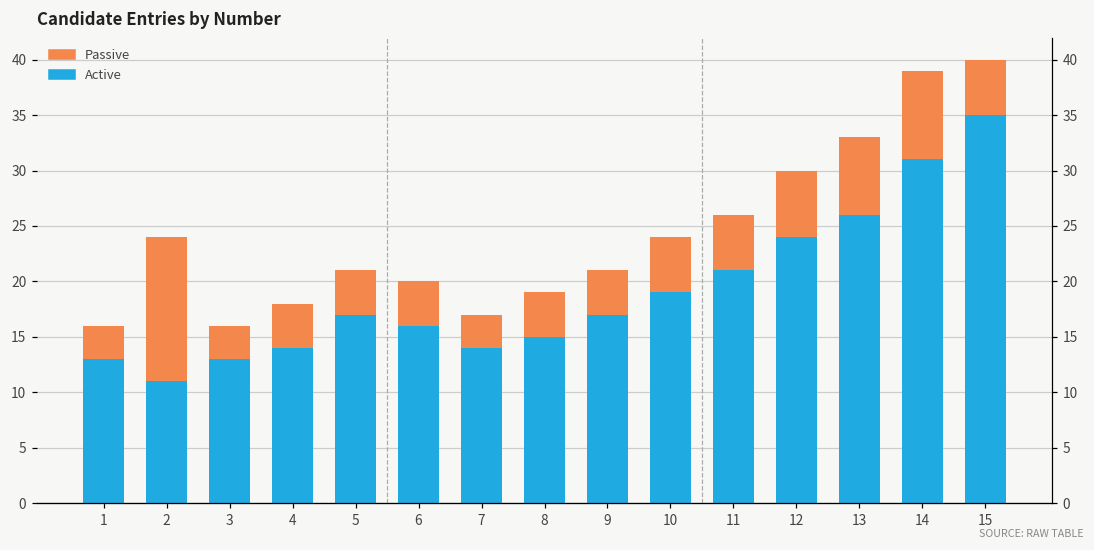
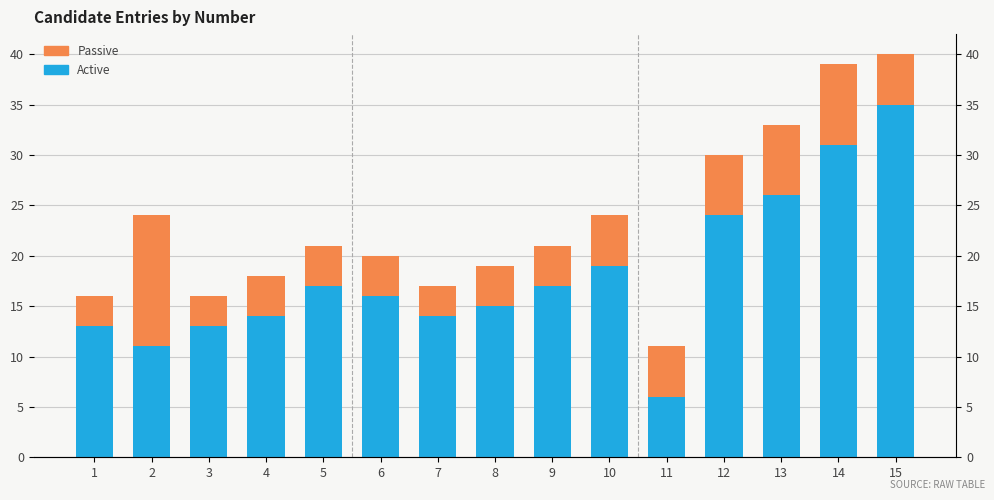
  {
    "Active": {
      "1": 13,
      "2": 11,
      "3": 13,
      "4": 14,
      "5": 17,
      "6": 16,
      "7": 14,
      "8": 15,
      "9": 17,
      "10": 19,
-     "11": 21,
+     "11": 6,
      "12": 24,
      "13": 26,
      "14": 31,
      "15": 35
    },
    "Passive": {
      "1": 3,
      "2": 13,
      "3": 3,
      "4": 4,
      "5": 4,
      "6": 4,
      "7": 3,
      "8": 4,
      "9": 4,
      "10": 5,
      "11": 5,
      "12": 6,
      "13": 7,
      "14": 8,
      "15": 5
    }
  }
